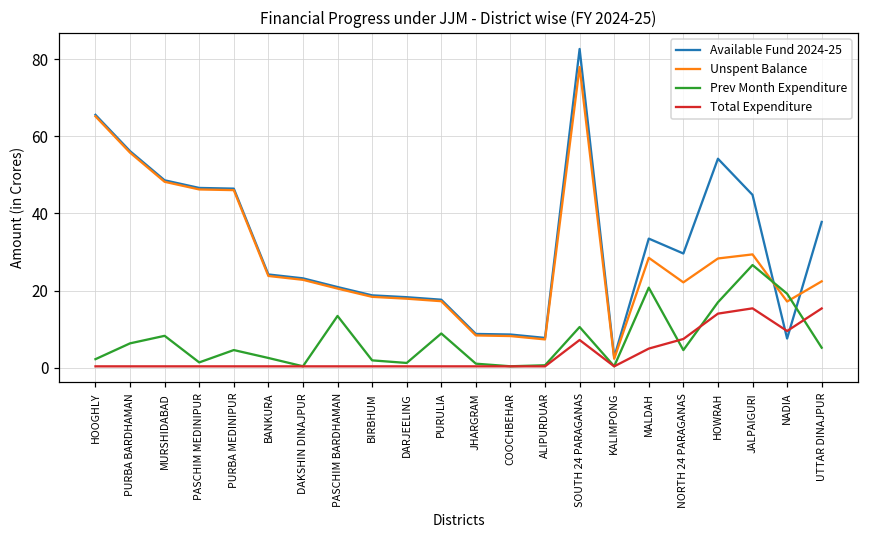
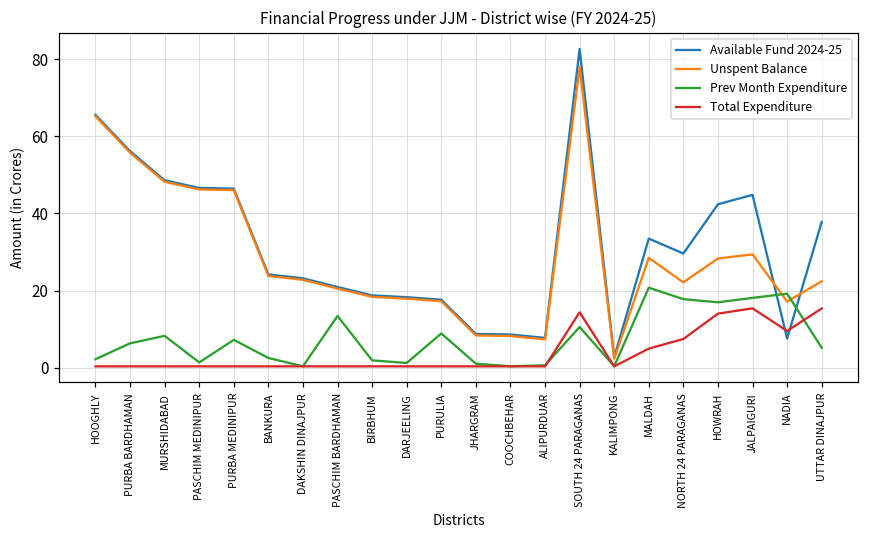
  {
    "Available Fund 2024-25": {
      "SOUTH 24 PARAGANAS": 83,
      "MALDAH": 33,
      "NORTH 24 PARAGANAS": 30,
-     "HOWRAH": 54,
+     "HOWRAH": 42,
      "JALPAIGURI": 45,
      "NADIA": 8,
      "UTTAR DINAJPUR": 38
    },
    "Unspent Balance": {
      "SOUTH 24 PARAGANAS": 78,
      "MALDAH": 29,
      "NORTH 24 PARAGANAS": 22,
      "HOWRAH": 28,
      "JALPAIGURI": 29,
      "NADIA": 17,
      "UTTAR DINAJPUR": 22
    },
    "Prev Month Expenditure": {
      "HOOGHLY": 2,
      "PURBA BARDHAMAN": 6,
      "MURSHIDABAD": 8,
      "PASCHIM MEDINIPUR": 1,
-     "PURBA MEDINIPUR": 5,
+     "PURBA MEDINIPUR": 7,
      "BANKURA": 3,
      "PASCHIM BARDHAMAN": 13,
      "BIRBHUM": 2,
      "DARJEELING": 1,
      "PURULIA": 9,
      "SOUTH 24 PARAGANAS": 11,
      "MALDAH": 21,
-     "NORTH 24 PARAGANAS": 5,
+     "NORTH 24 PARAGANAS": 18,
      "HOWRAH": 17,
-     "JALPAIGURI": 27,
+     "JALPAIGURI": 18,
      "NADIA": 19,
      "UTTAR DINAJPUR": 5
    },
    "Total Expenditure": {
      "HOOGHLY": 0,
      "PURBA BARDHAMAN": 0,
      "MURSHIDABAD": 0,
      "PASCHIM MEDINIPUR": 0,
      "PURBA MEDINIPUR": 0,
      "BANKURA": 0,
      "PASCHIM BARDHAMAN": 0,
      "BIRBHUM": 0,
      "DARJEELING": 0,
      "PURULIA": 0,
-     "SOUTH 24 PARAGANAS": 7,
+     "SOUTH 24 PARAGANAS": 14,
      "MALDAH": 5,
      "NORTH 24 PARAGANAS": 7,
      "HOWRAH": 14,
      "JALPAIGURI": 15,
      "NADIA": 10,
      "UTTAR DINAJPUR": 15
    }
  }
